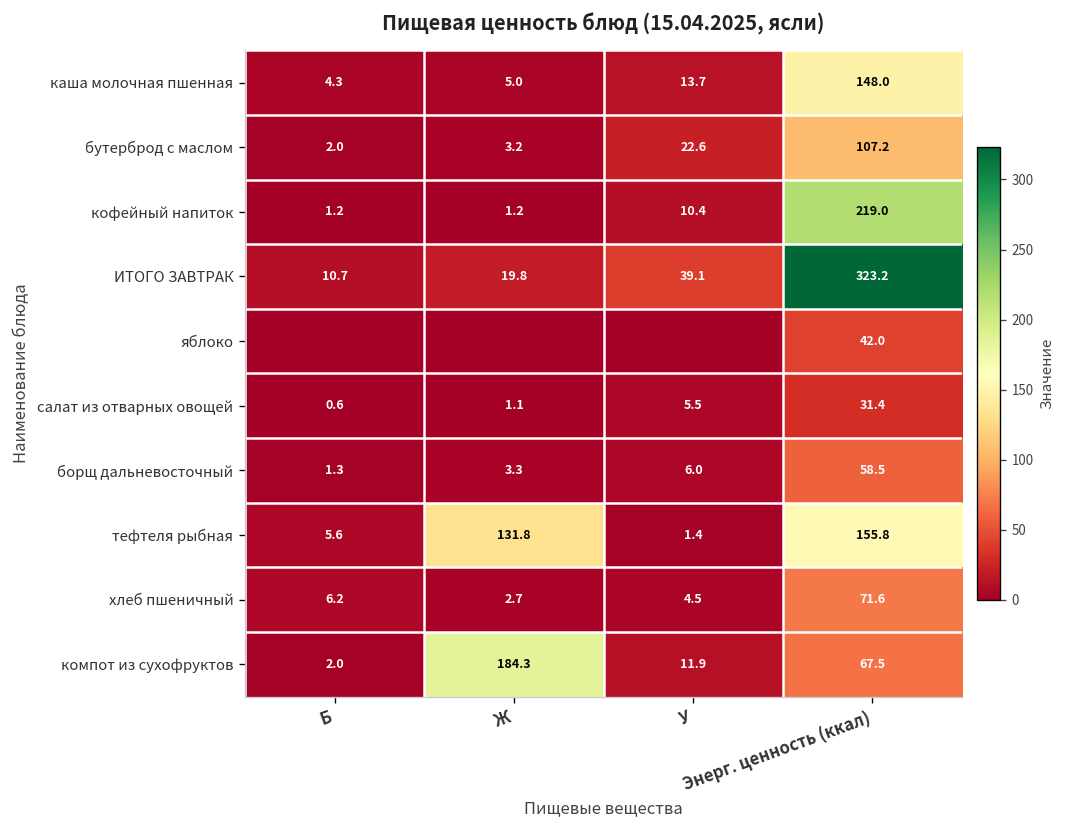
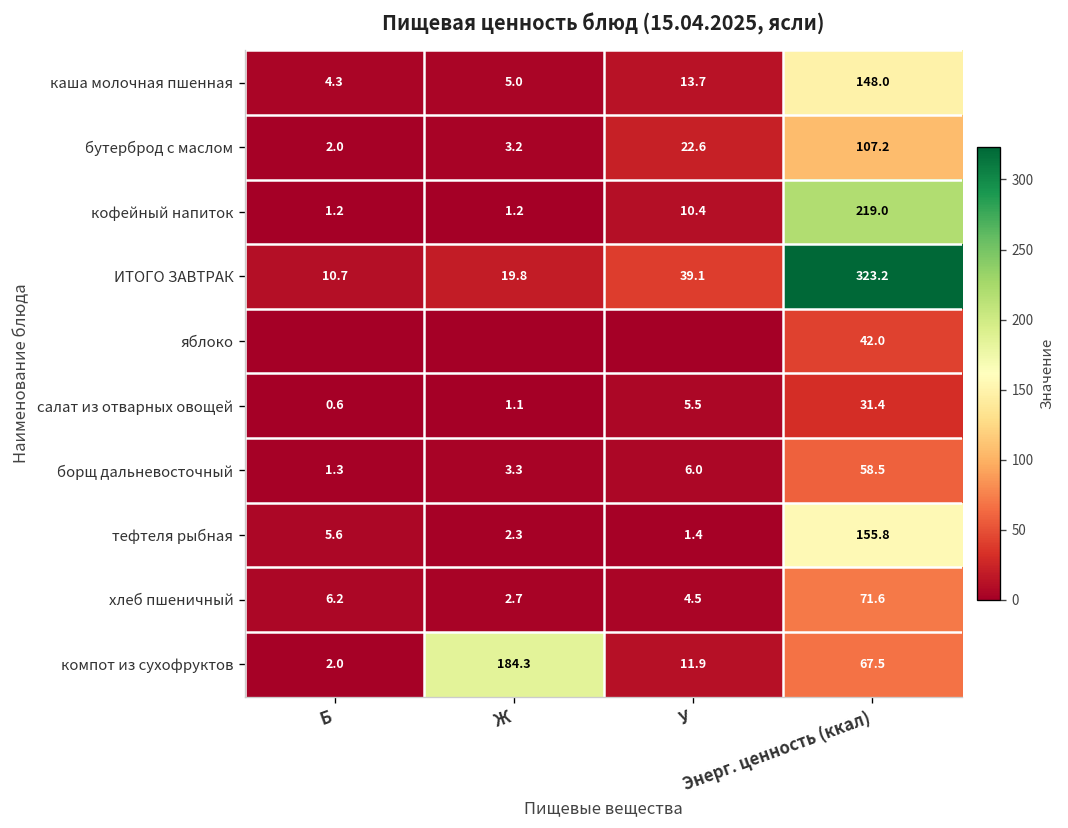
  {
    "каша молочная пшенная": {
      "Б": 4.3,
      "Ж": 5.0,
      "У": 13.7,
      "Энерг. ценность (ккал)": 148.0
    },
    "бутерброд с маслом": {
      "Б": 2.0,
      "Ж": 3.2,
      "У": 22.6,
      "Энерг. ценность (ккал)": 107.2
    },
    "кофейный напиток": {
      "Б": 1.2,
      "Ж": 1.2,
      "У": 10.4,
      "Энерг. ценность (ккал)": 219.0
    },
    "ИТОГО ЗАВТРАК": {
      "Б": 10.7,
      "Ж": 19.8,
      "У": 39.1,
      "Энерг. ценность (ккал)": 323.2
    },
    "яблоко": {
      "Энерг. ценность (ккал)": 42.0
    },
    "салат из отварных овощей": {
      "Б": 0.6,
      "Ж": 1.1,
      "У": 5.5,
      "Энерг. ценность (ккал)": 31.4
    },
    "борщ дальневосточный": {
      "Б": 1.3,
      "Ж": 3.3,
      "У": 6.0,
      "Энерг. ценность (ккал)": 58.5
    },
    "тефтеля рыбная": {
      "Б": 5.6,
-     "Ж": 131.8,
+     "Ж": 2.3,
      "У": 1.4,
      "Энерг. ценность (ккал)": 155.8
    },
    "хлеб пшеничный": {
      "Б": 6.2,
      "Ж": 2.7,
      "У": 4.5,
      "Энерг. ценность (ккал)": 71.6
    },
    "компот из сухофруктов": {
      "Б": 2.0,
      "Ж": 184.3,
      "У": 11.9,
      "Энерг. ценность (ккал)": 67.5
    }
  }
